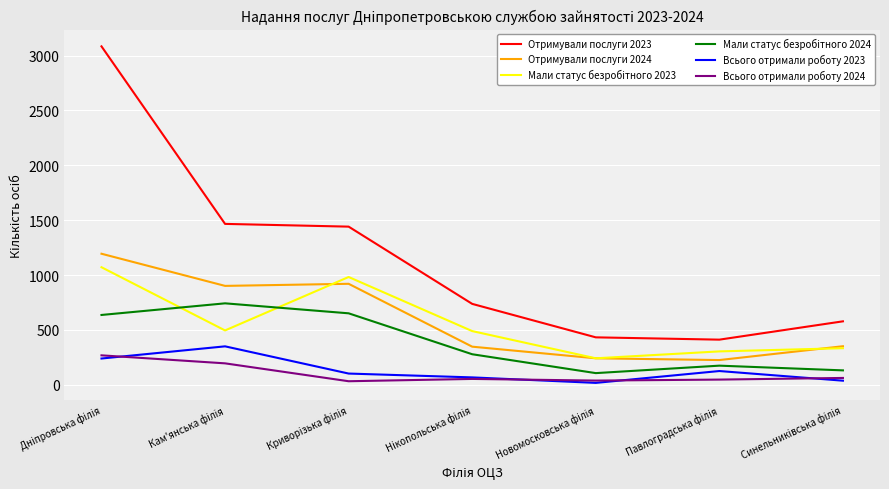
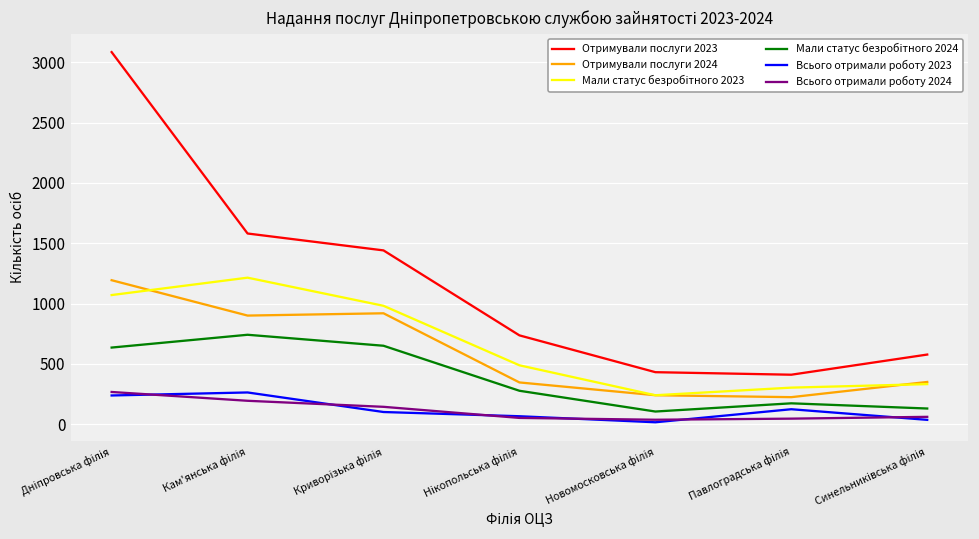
  {
    "Отримували послуги 2023": {
      "Дніпровська філія": 3080,
-     "Кам'янська філія": 1470,
+     "Кам'янська філія": 1580,
      "Криворізька філія": 1440,
      "Нікопольська філія": 740,
      "Новомосковська філія": 430,
      "Павлоградська філія": 410,
      "Синельниківська філія": 580
    },
    "Отримували послуги 2024": {
      "Дніпровська філія": 1190,
      "Кам'янська філія": 900,
      "Криворізька філія": 920,
      "Нікопольська філія": 350,
      "Павлоградська філія": 230
    },
    "Мали статус безробітного 2023": {
      "Дніпровська філія": 1070,
-     "Кам'янська філія": 500,
+     "Кам'янська філія": 1220,
      "Криворізька філія": 980,
      "Нікопольська філія": 490,
      "Павлоградська філія": 300
    },
    "Мали статус безробітного 2024": {
      "Дніпровська філія": 640,
      "Кам'янська філія": 740,
      "Криворізька філія": 650,
      "Нікопольська філія": 280,
      "Новомосковська філія": 110,
      "Павлоградська філія": 170,
      "Синельниківська філія": 130
    },
    "Всього отримали роботу 2023": {
      "Дніпровська філія": 240,
-     "Кам'янська філія": 350,
+     "Кам'янська філія": 260,
      "Криворізька філія": 100,
      "Павлоградська філія": 130,
      "Синельниківська філія": 40
    },
    "Всього отримали роботу 2024": {
      "Дніпровська філія": 270,
      "Кам'янська філія": 200,
-     "Криворізька філія": 30,
+     "Криворізька філія": 150,
      "Павлоградська філія": 50,
      "Синельниківська філія": 60
    }
  }
